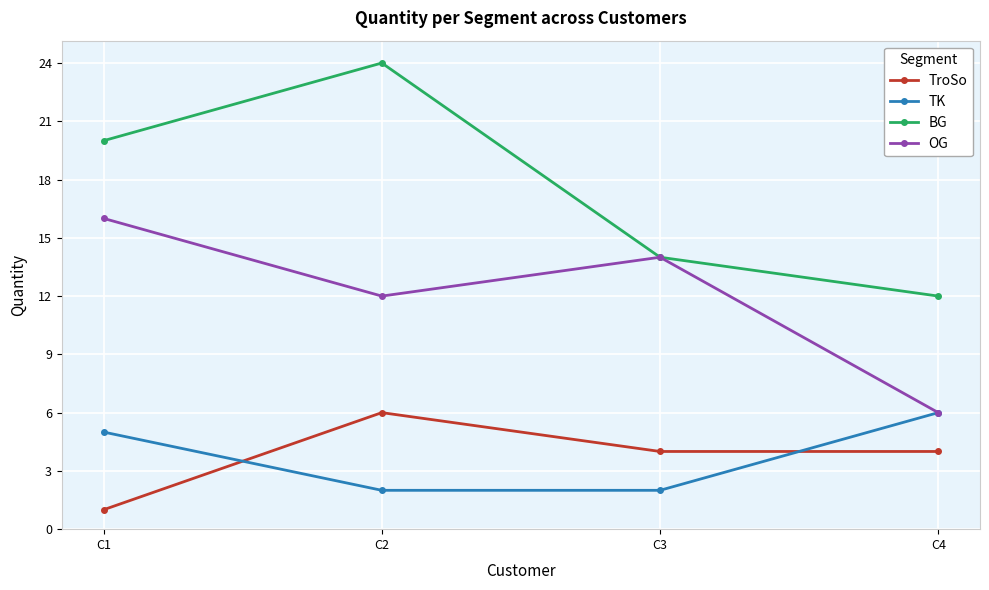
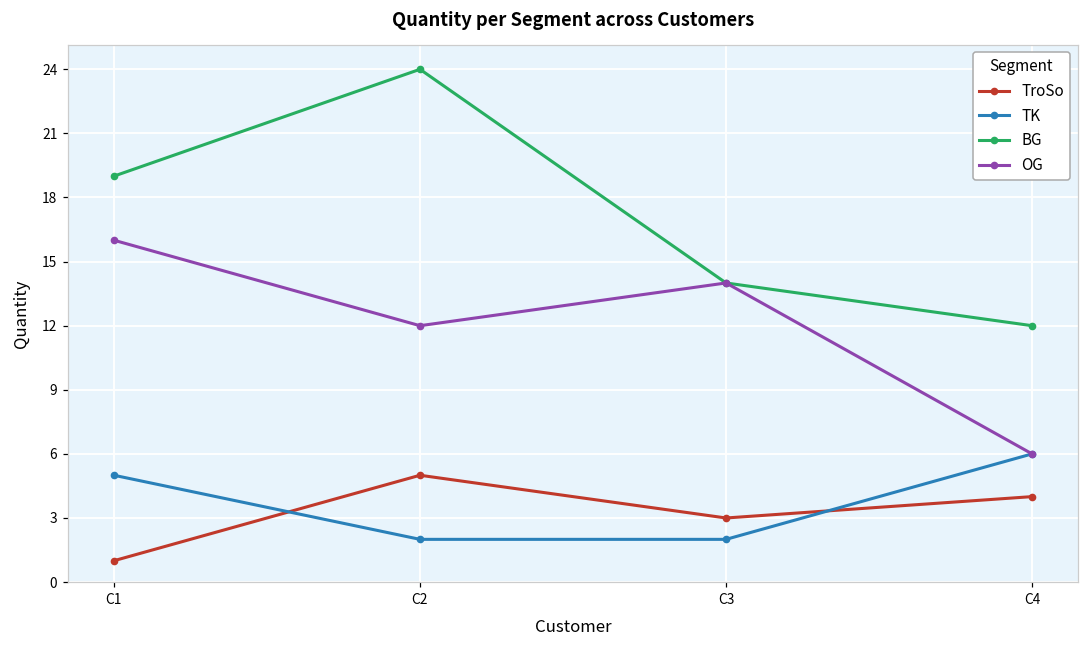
  {
    "TroSo": {
      "C1": 1,
-     "C2": 6,
-     "C3": 4,
+     "C2": 5,
+     "C3": 3,
      "C4": 4
    },
    "TK": {
      "C1": 5,
      "C2": 2,
      "C3": 2
    },
    "BG": {
-     "C1": 20,
+     "C1": 19,
      "C2": 24,
      "C4": 12
    },
    "OG": {
      "C1": 16,
      "C2": 12
    }
  }
